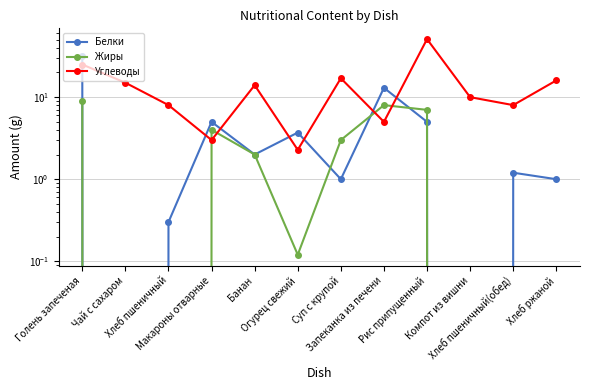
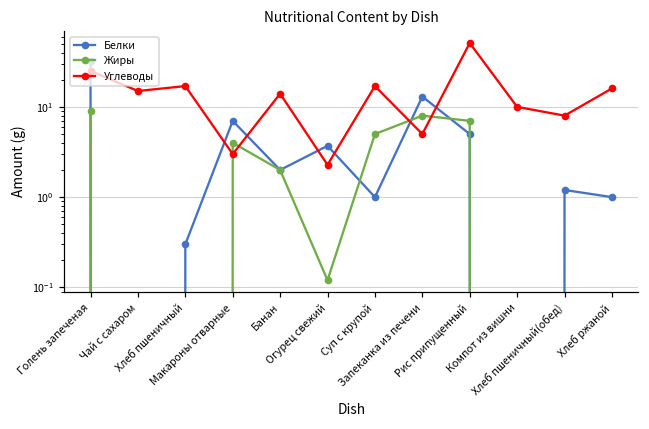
  {
    "Белки": {
      "Хлеб пшеничный": 0.30,
-     "Макароны отварные": 5,
+     "Макароны отварные": 7,
      "Огурец свежий": 4,
      "Суп с крупой": 1,
      "Запеканка из печени": 13,
      "Рис припущенный": 5,
      "Хлеб пшеничный(обед)": 1.2,
      "Хлеб ржаной": 1
    },
    "Жиры": {
      "Голень запеченая": 9,
      "Макароны отварные": 4,
      "Огурец свежий": 0.12,
-     "Суп с крупой": 3,
+     "Суп с крупой": 5,
      "Запеканка из печени": 8,
      "Рис припущенный": 7
    },
    "Углеводы": {
      "Чай с сахаром": 15,
-     "Хлеб пшеничный": 8,
+     "Хлеб пшеничный": 17,
      "Макароны отварные": 3,
      "Банан": 14,
      "Огурец свежий": 2.3,
      "Суп с крупой": 17,
      "Запеканка из печени": 5,
      "Рис припущенный": 50,
      "Компот из вишни": 10,
      "Хлеб пшеничный(обед)": 8,
      "Хлеб ржаной": 16
    }
  }
